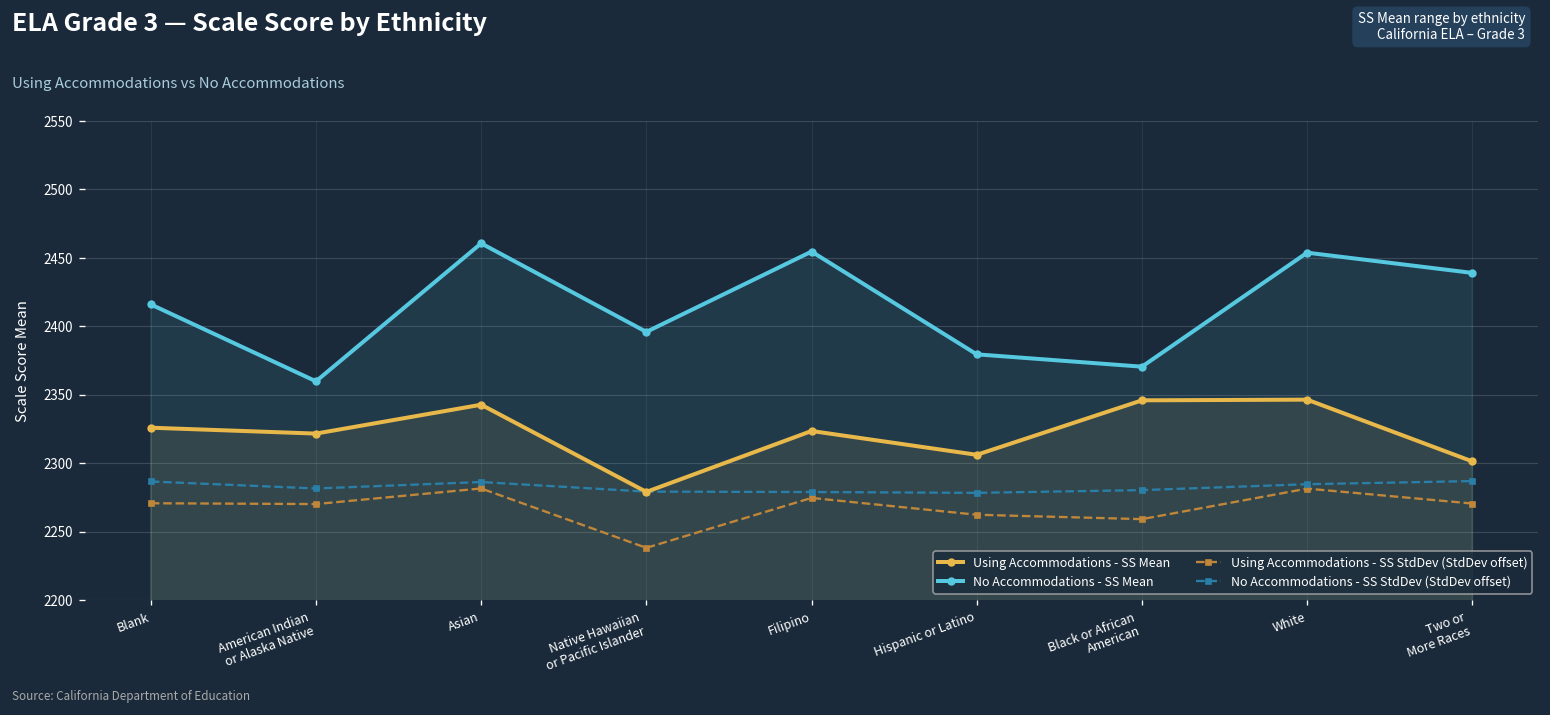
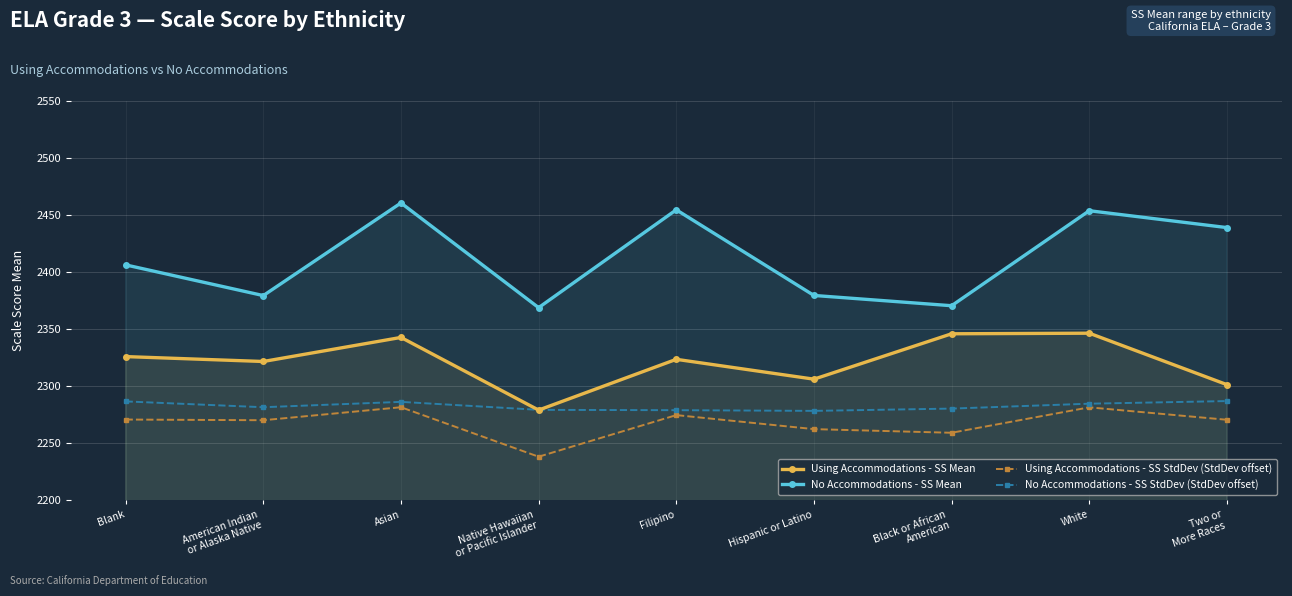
  {
    "Using Accommodations - SS Mean": {
      "Blank": 2326,
      "American Indian or Alaska Native": 2322,
      "Asian": 2343,
      "Filipino": 2324,
      "Hispanic or Latino": 2306,
      "Black or African American": 2346,
      "White": 2346,
      "Two or More Races": 2301
    },
    "No Accommodations - SS Mean": {
-     "Blank": 2416,
-     "American Indian or Alaska Native": 2360,
+     "Blank": 2406,
+     "American Indian or Alaska Native": 2379,
      "Asian": 2461,
-     "Native Hawaiian or Pacific Islander": 2396,
+     "Native Hawaiian or Pacific Islander": 2369,
      "Filipino": 2455,
      "Hispanic or Latino": 2380,
      "Black or African American": 2371,
      "White": 2454,
      "Two or More Races": 2439
    },
    "Using Accommodations - SS StdDev (StdDev offset)": {
      "Blank": 2271,
      "American Indian or Alaska Native": 2270,
      "Asian": 2282,
      "Native Hawaiian or Pacific Islander": 2238,
      "Filipino": 2275,
      "Hispanic or Latino": 2262,
      "Black or African American": 2259,
      "White": 2281,
      "Two or More Races": 2271
    },
    "No Accommodations - SS StdDev (StdDev offset)": {
      "Blank": 2287,
      "American Indian or Alaska Native": 2282,
      "Asian": 2286,
      "Filipino": 2279,
      "Hispanic or Latino": 2278,
      "Black or African American": 2280,
      "White": 2285,
      "Two or More Races": 2287
    }
  }
